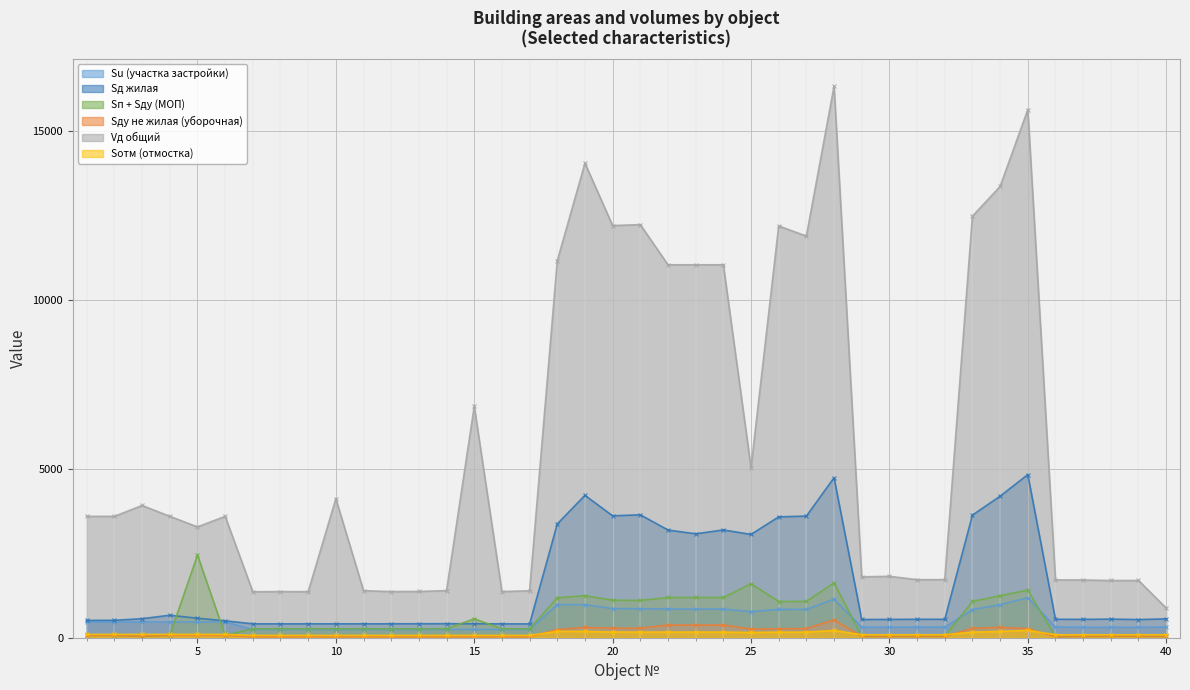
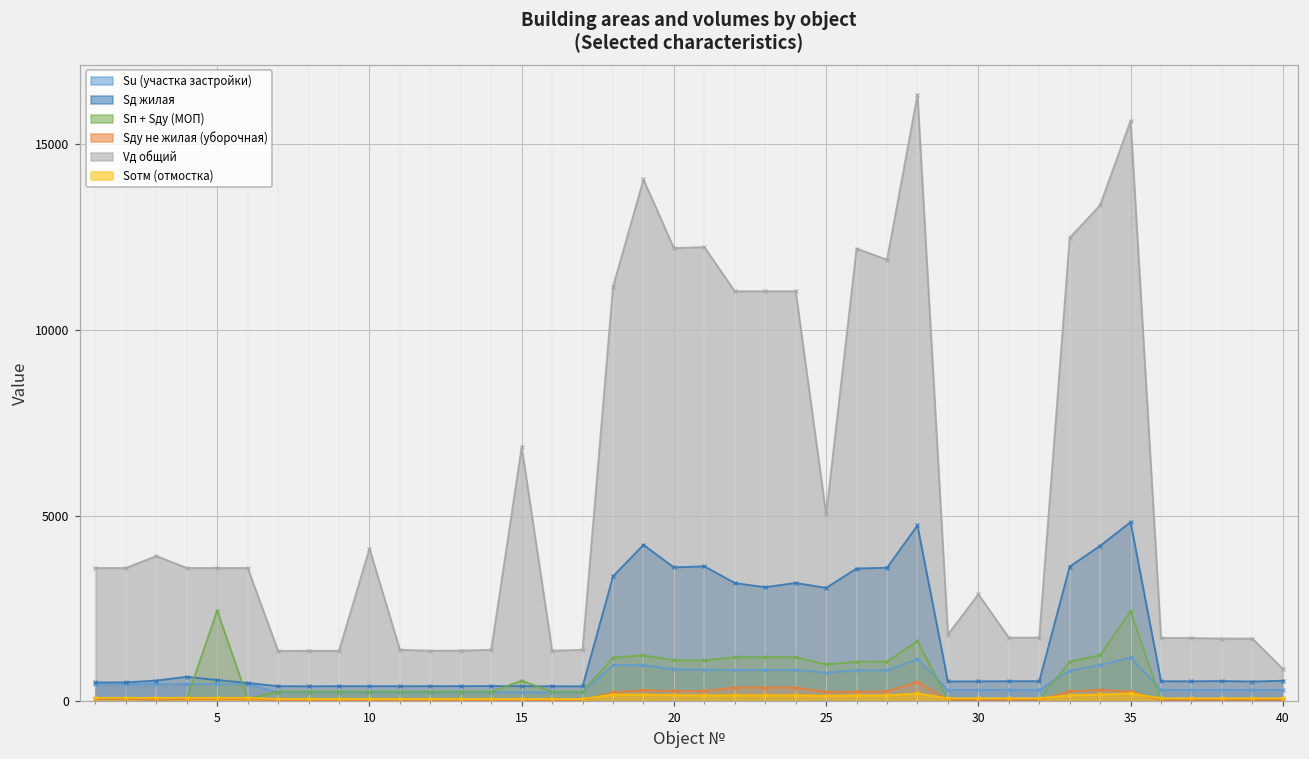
  {
    "Sп + Sду (МОП)": {
      "5": 2400,
      "15": 600,
      "20": 1100,
-     "25": 1600,
-     "35": 1400
+     "25": 1000,
+     "35": 2400
    },
    "Sду не жилая (уборочная)": {
      "20": 300,
      "25": 300
    },
    "Vд общий": {
-     "5": 3300,
+     "5": 3600,
      "10": 4100,
      "15": 6900,
      "20": 12200,
      "25": 5000,
-     "30": 1800,
+     "30": 2900,
      "35": 15600,
      "40": 900
    },
    "Sотм (отмостка)": {
      "20": 200,
      "25": 200
    }
  }
